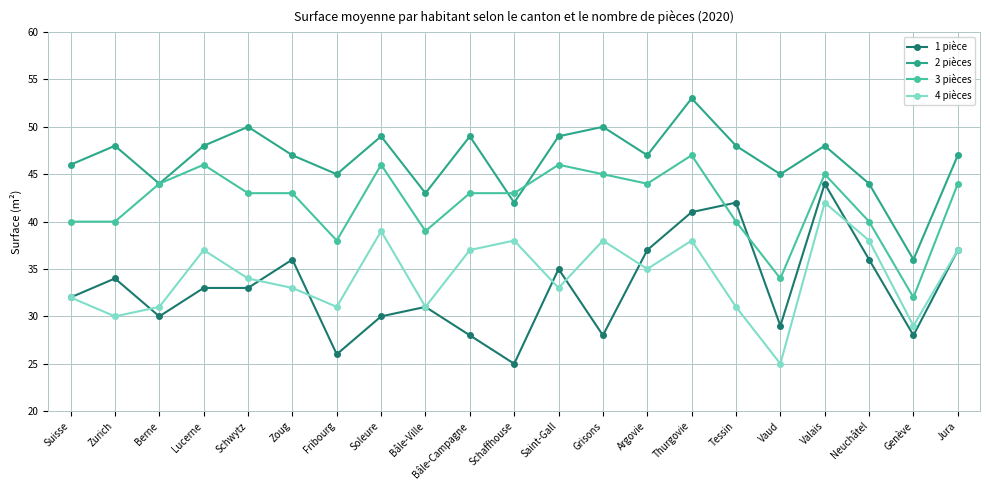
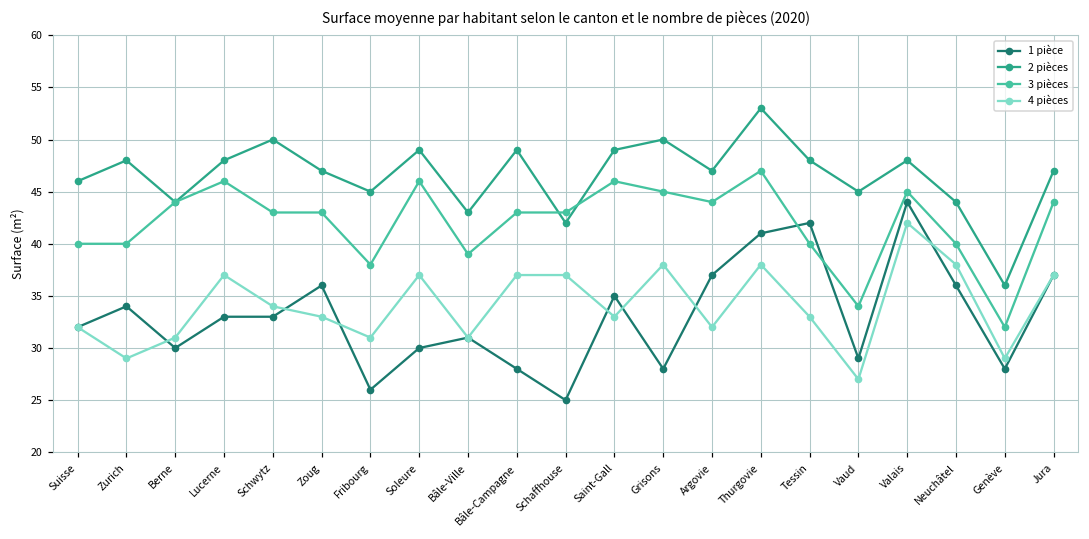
  {
    "4 pièces": {
-     "Zurich": 30,
+     "Zurich": 29,
      "Berne": 31,
      "Lucerne": 37,
      "Schwytz": 34,
      "Zoug": 33,
      "Fribourg": 31,
-     "Soleure": 39,
+     "Soleure": 37,
      "Bâle-Campagne": 37,
-     "Schaffhouse": 38,
+     "Schaffhouse": 37,
      "Saint-Gall": 33,
      "Grisons": 38,
-     "Argovie": 35,
+     "Argovie": 32,
      "Thurgovie": 38,
-     "Tessin": 31,
-     "Vaud": 25,
+     "Tessin": 33,
+     "Vaud": 27,
      "Valais": 42,
      "Neuchâtel": 38,
      "Genève": 29
    }
  }
